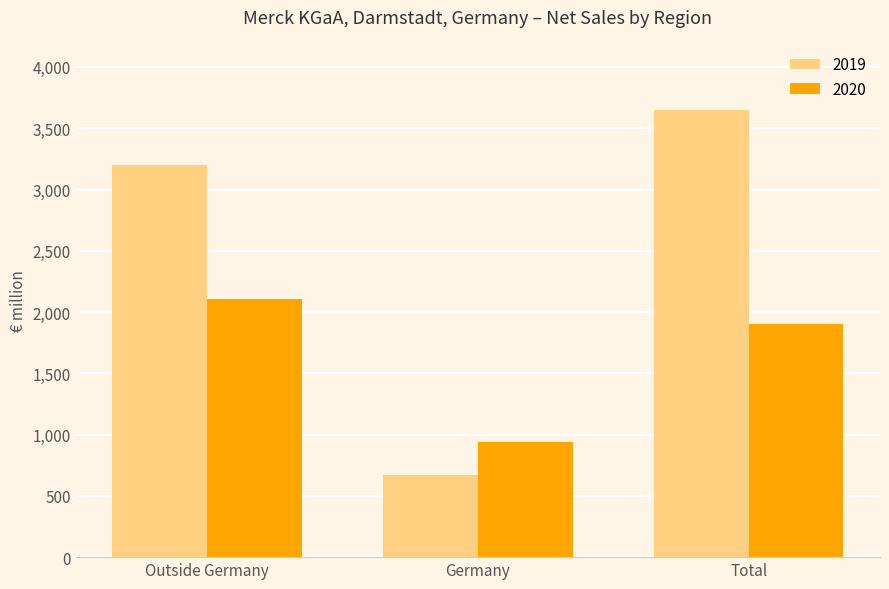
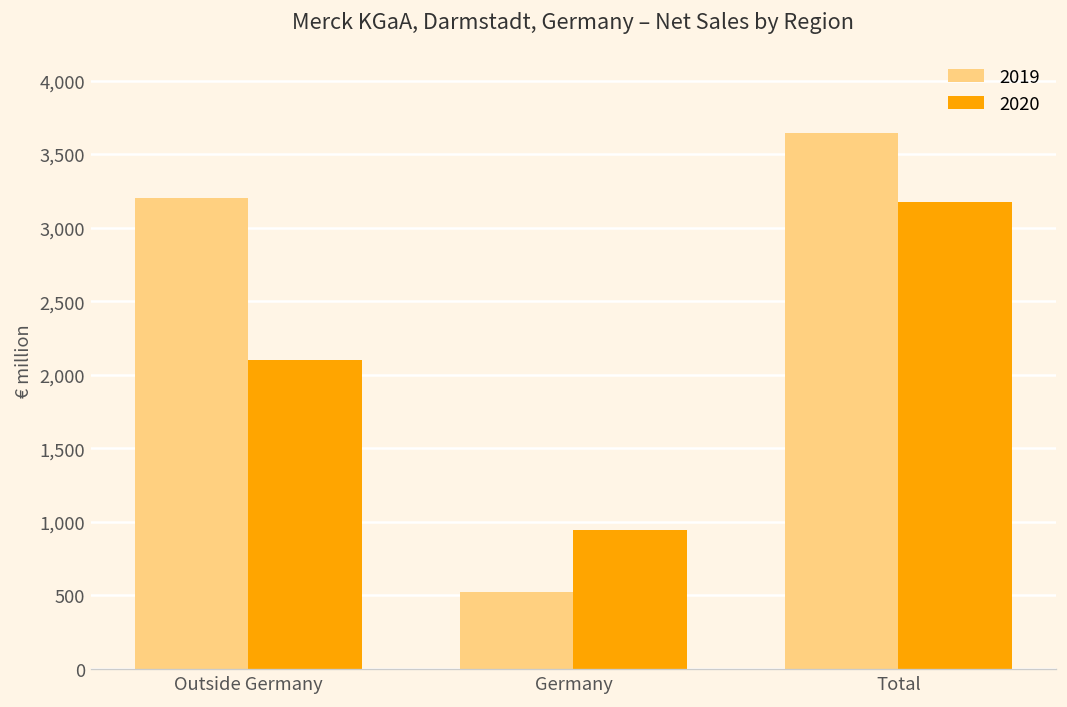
  {
    "2019": {
      "Outside Germany": "3,200",
-     "Germany": "670",
+     "Germany": "520",
      "Total": "3,650"
    },
    "2020": {
      "Outside Germany": "2,100",
      "Germany": "940",
-     "Total": "1,900"
+     "Total": "3,180"
    }
  }
